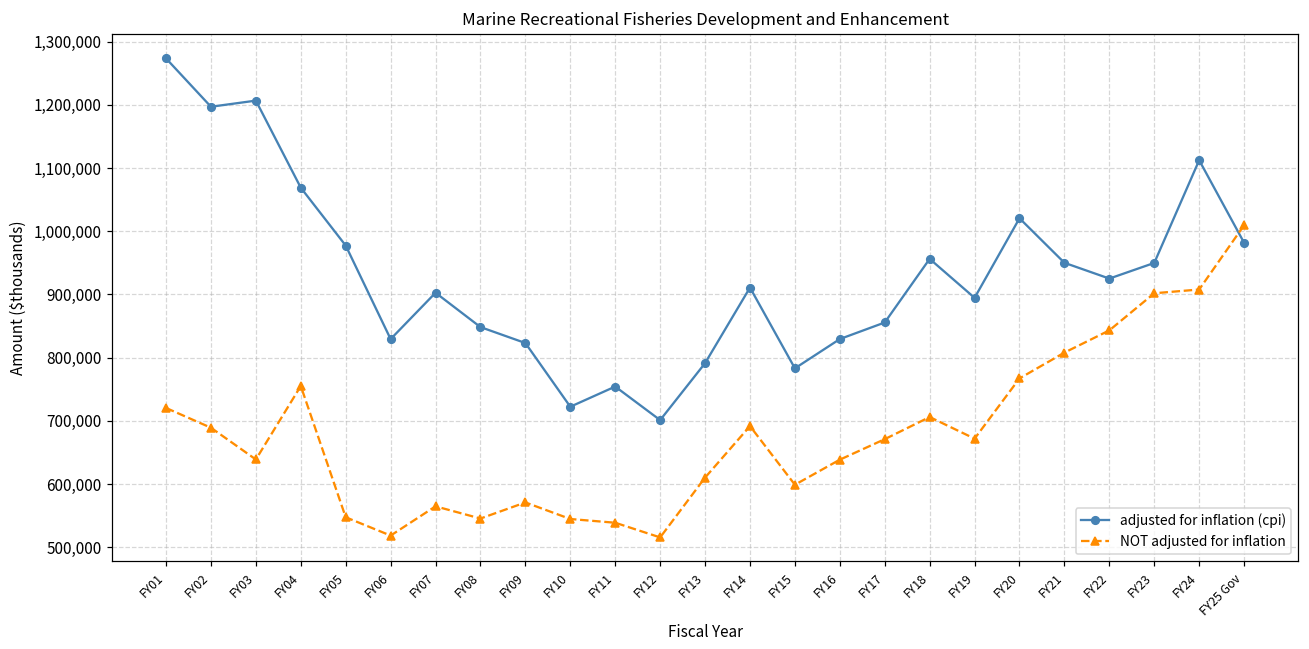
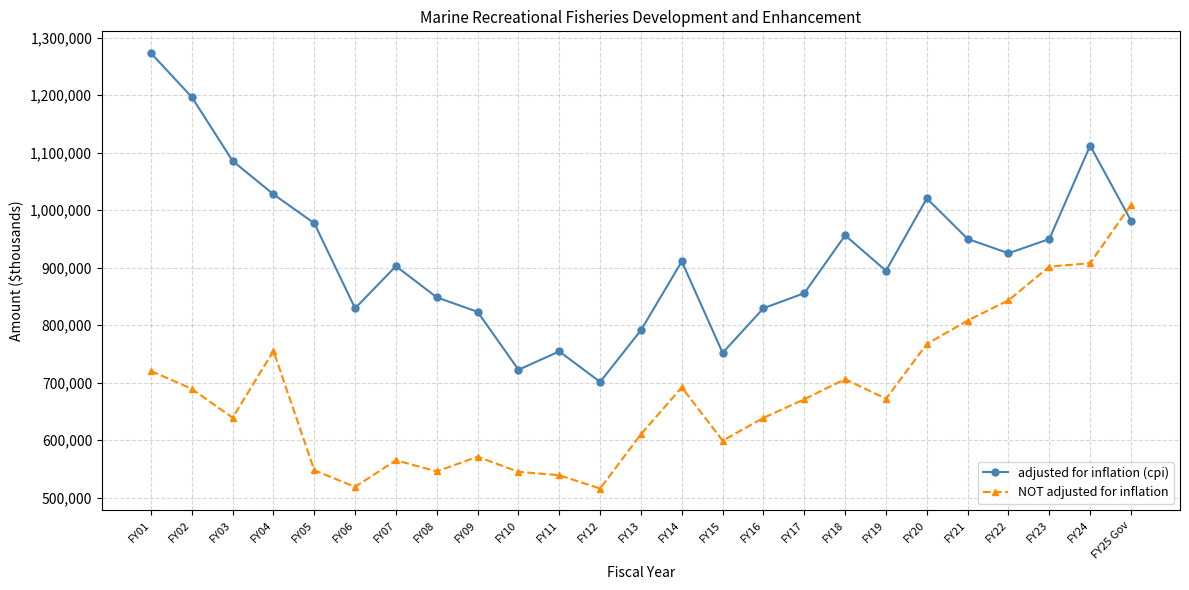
  {
    "adjusted for inflation (cpi)": {
      "FY01": "1,270,000",
      "FY02": "1,200,000",
-     "FY03": "1,210,000",
-     "FY04": "1,070,000",
+     "FY03": "1,090,000",
+     "FY04": "1,030,000",
      "FY05": "980,000",
      "FY06": "830,000",
      "FY07": "900,000",
      "FY08": "850,000",
      "FY09": "820,000",
      "FY10": "720,000",
      "FY11": "750,000",
      "FY12": "700,000",
      "FY13": "790,000",
      "FY14": "910,000",
-     "FY15": "780,000",
+     "FY15": "750,000",
      "FY16": "830,000",
      "FY17": "860,000",
      "FY18": "960,000",
      "FY19": "890,000",
      "FY20": "1,020,000",
      "FY21": "950,000",
      "FY22": "930,000",
      "FY23": "950,000",
      "FY24": "1,110,000",
      "FY25 Gov": "980,000"
    },
    "NOT adjusted for inflation": {
      "FY01": "720,000",
      "FY02": "690,000",
      "FY03": "640,000",
      "FY04": "760,000",
      "FY05": "550,000",
      "FY06": "520,000",
      "FY07": "560,000",
      "FY08": "550,000",
      "FY09": "570,000",
      "FY10": "540,000",
      "FY11": "540,000",
      "FY12": "520,000",
      "FY13": "610,000",
      "FY14": "690,000",
      "FY15": "600,000",
      "FY16": "640,000",
      "FY17": "670,000",
      "FY18": "710,000",
      "FY19": "670,000",
      "FY20": "770,000",
      "FY21": "810,000",
      "FY22": "840,000",
      "FY23": "900,000",
      "FY24": "910,000",
      "FY25 Gov": "1,010,000"
    }
  }
